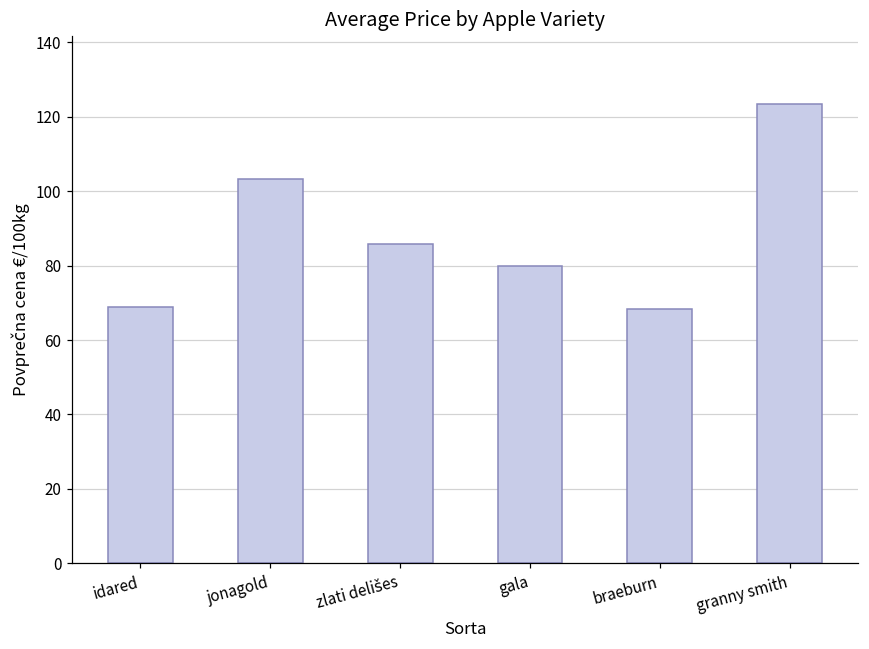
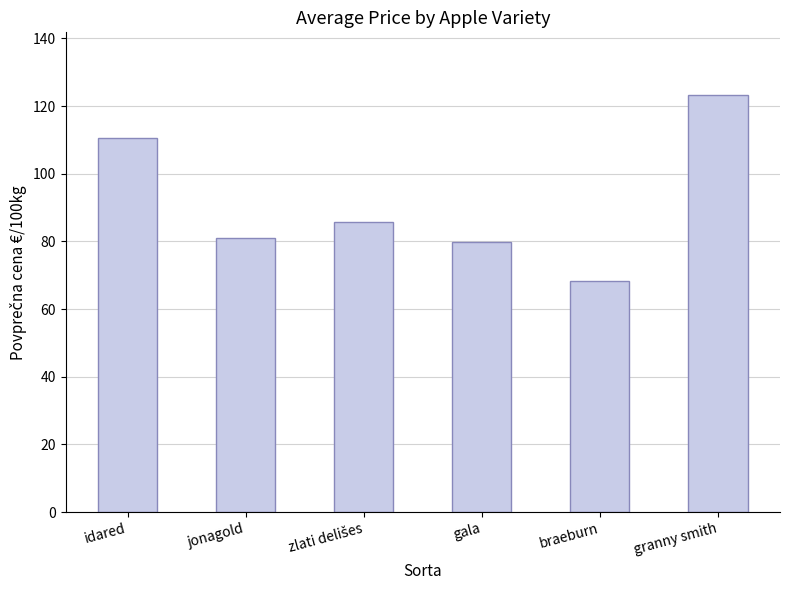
  {
-   "idared": 69,
-   "jonagold": 103,
+   "idared": 111,
+   "jonagold": 81,
    "zlati delišes": 86,
    "gala": 80,
    "braeburn": 68,
    "granny smith": 123
  }
